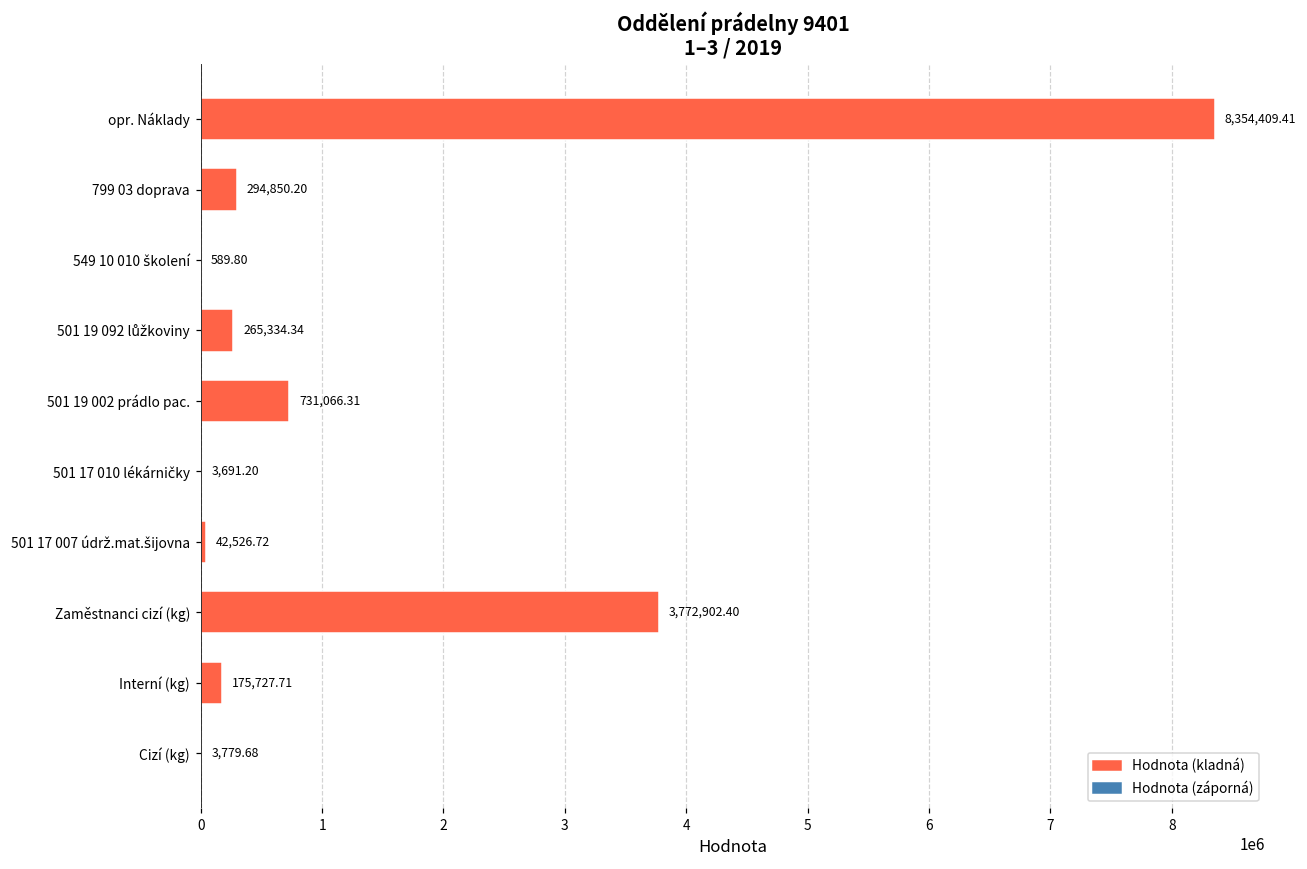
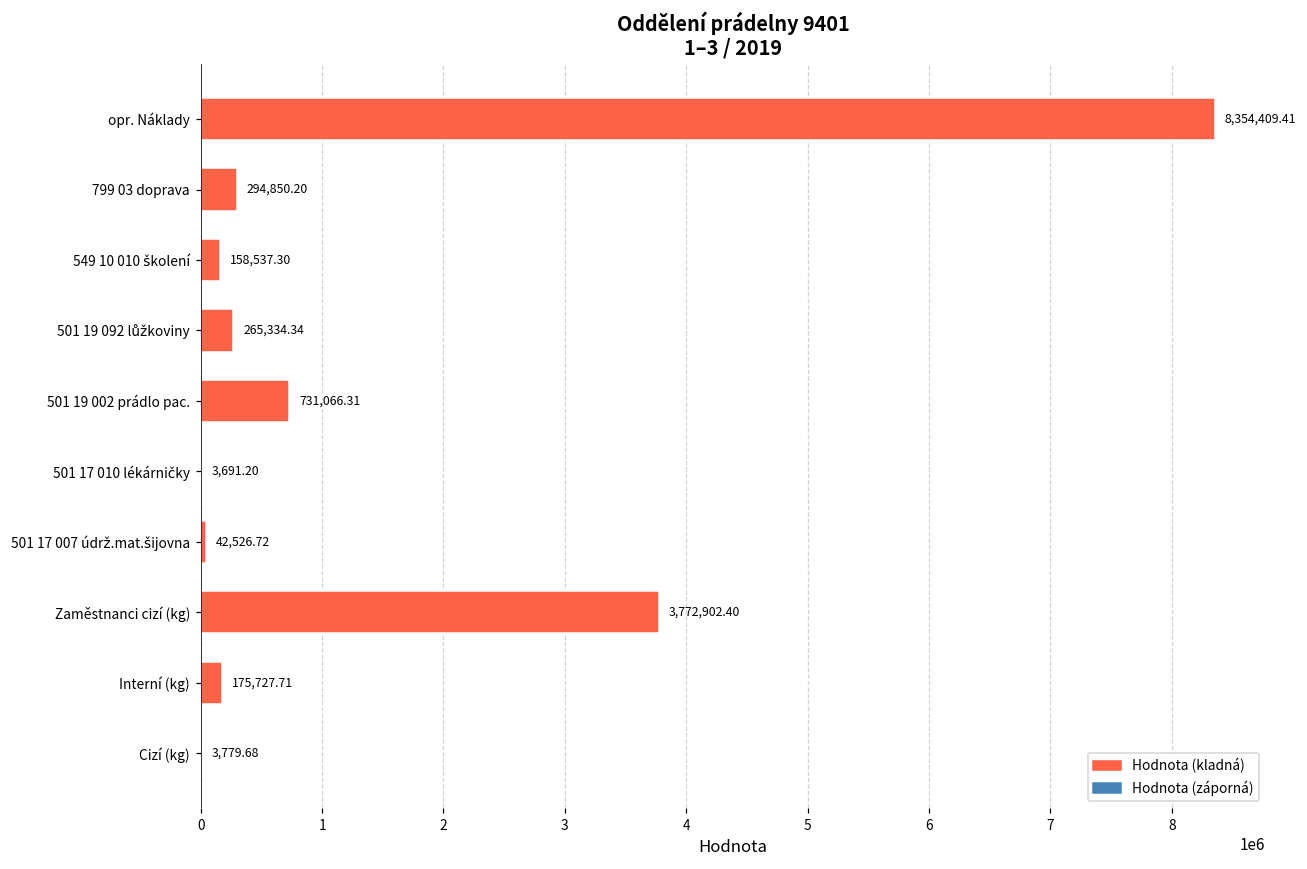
  {
    "opr. Náklady": "8,354,409.41",
    "799 03 doprava": "294,850.20",
-   "549 10 010 školení": "589.80",
+   "549 10 010 školení": "158,537.30",
    "501 19 092 lůžkoviny": "265,334.34",
    "501 19 002 prádlo pac.": "731,066.31",
    "501 17 010 lékárničky": "3,691.20",
    "501 17 007 údrž.mat.šijovna": "42,526.72",
    "Zaměstnanci cizí (kg)": "3,772,902.40",
    "Interní (kg)": "175,727.71",
    "Cizí (kg)": "3,779.68"
  }
